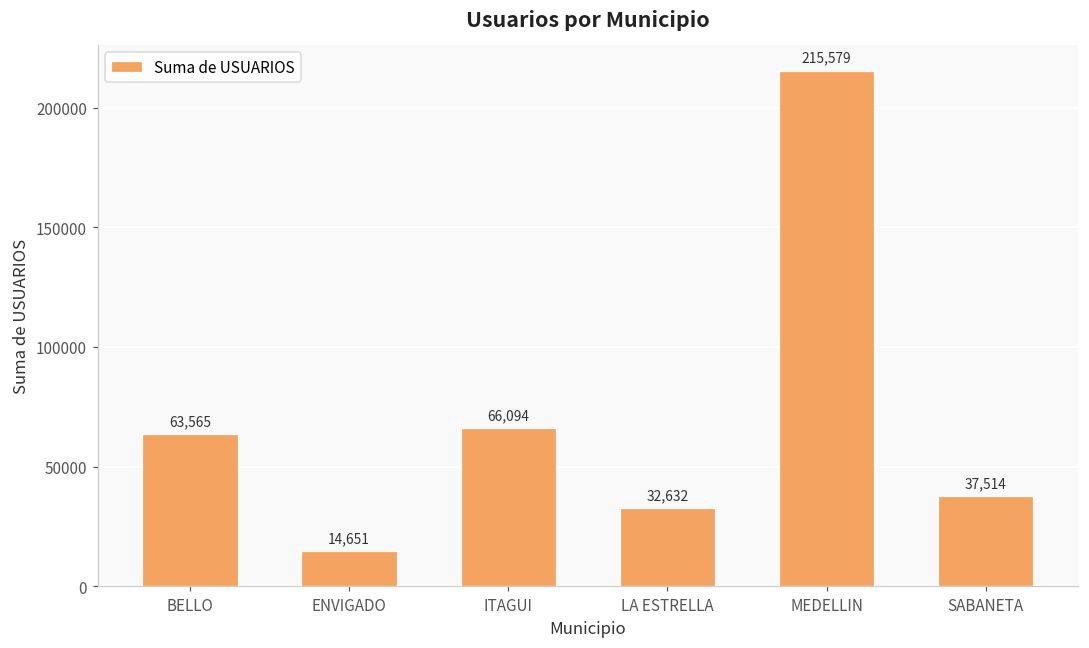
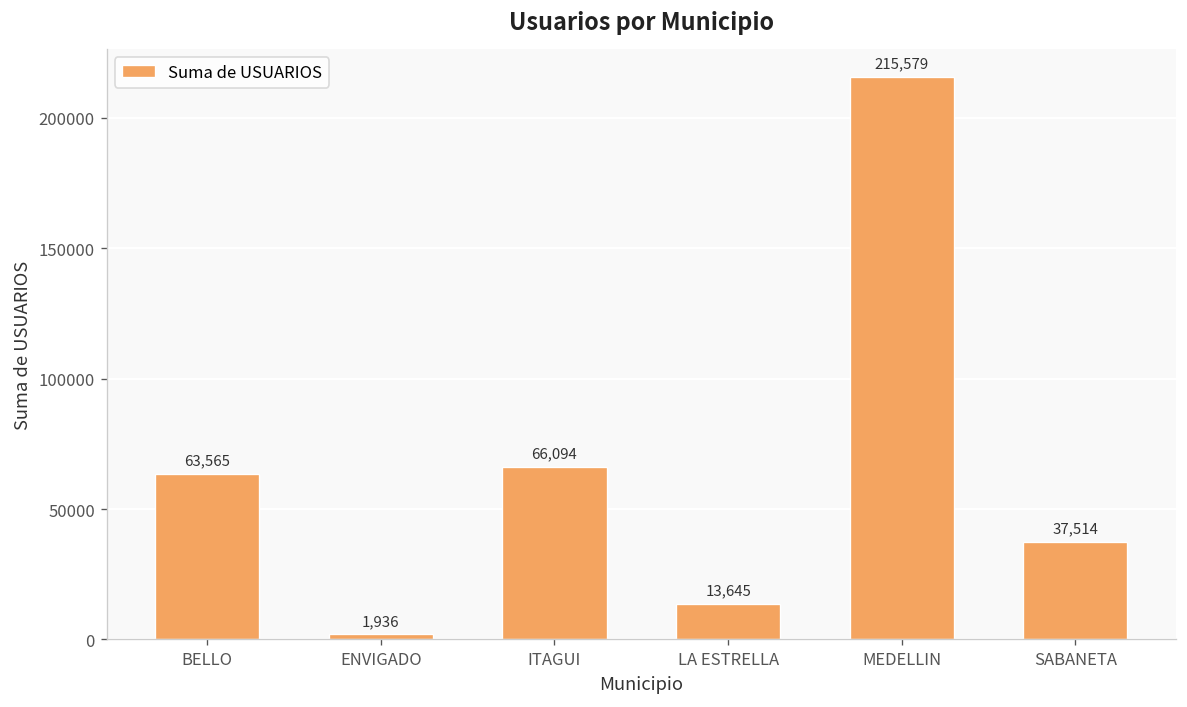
  {
    "BELLO": "63,565",
-   "ENVIGADO": "14,651",
+   "ENVIGADO": "1,936",
    "ITAGUI": "66,094",
-   "LA ESTRELLA": "32,632",
+   "LA ESTRELLA": "13,645",
    "MEDELLIN": "215,579",
    "SABANETA": "37,514"
  }
